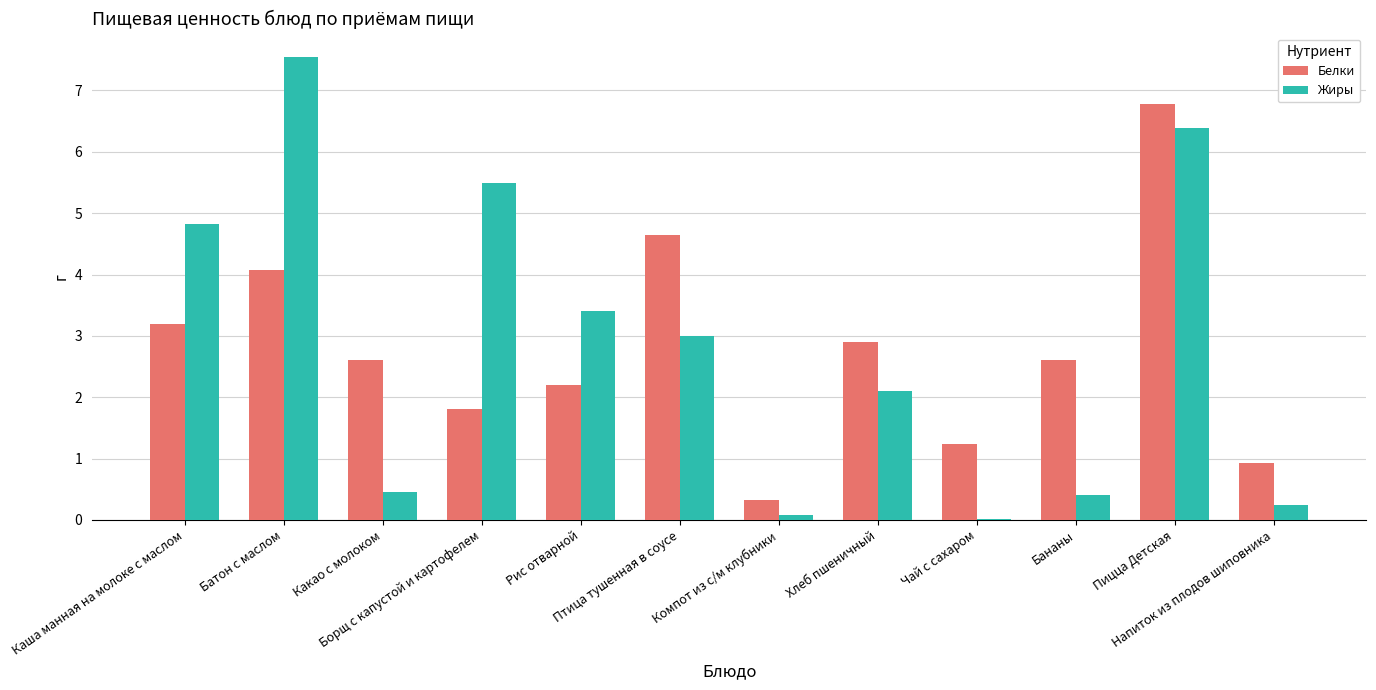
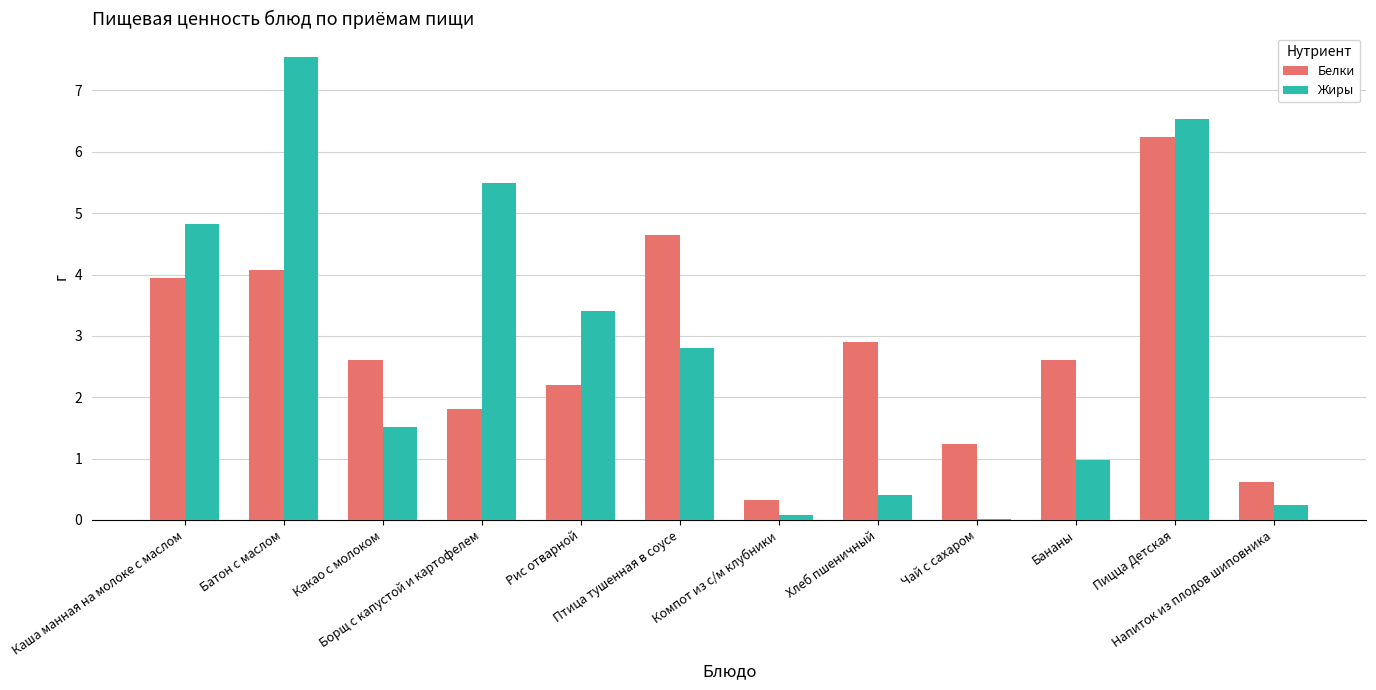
  {
    "Белки": {
-     "Каша манная на молоке с маслом": 3.2,
+     "Каша манная на молоке с маслом": 4.0,
      "Батон с маслом": 4.1,
      "Какао с молоком": 2.6,
      "Борщ с капустой и картофелем": 1.8,
      "Рис отварной": 2.2,
      "Птица тушенная в соусе": 4.6,
      "Компот из с/м клубники": 0.3,
      "Хлеб пшеничный": 2.9,
      "Чай с сахаром": 1.2,
      "Бананы": 2.6,
-     "Пицца Детская": 6.8,
-     "Напиток из плодов шиповника": 0.9
+     "Пицца Детская": 6.2,
+     "Напиток из плодов шиповника": 0.6
    },
    "Жиры": {
      "Каша манная на молоке с маслом": 4.8,
      "Батон с маслом": 7.6,
-     "Какао с молоком": 0.5,
+     "Какао с молоком": 1.5,
      "Борщ с капустой и картофелем": 5.5,
      "Рис отварной": 3.4,
-     "Птица тушенная в соусе": 3.0,
+     "Птица тушенная в соусе": 2.8,
      "Компот из с/м клубники": 0.1,
-     "Хлеб пшеничный": 2.1,
-     "Бананы": 0.4,
-     "Пицца Детская": 6.4,
+     "Хлеб пшеничный": 0.4,
+     "Бананы": 1.0,
+     "Пицца Детская": 6.5,
      "Напиток из плодов шиповника": 0.3
    }
  }
